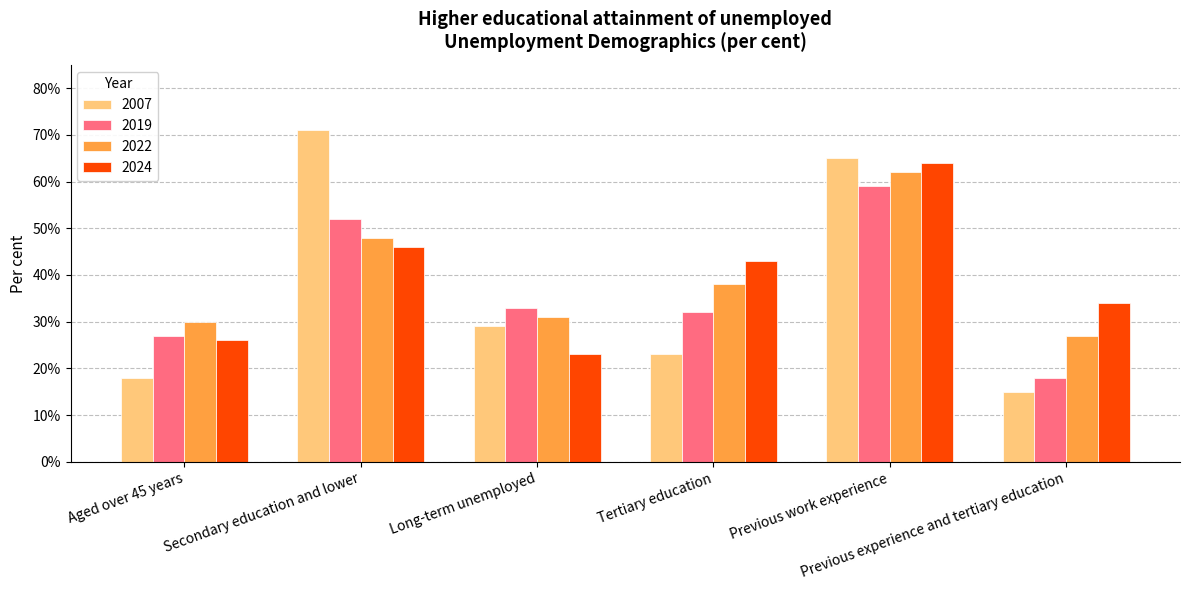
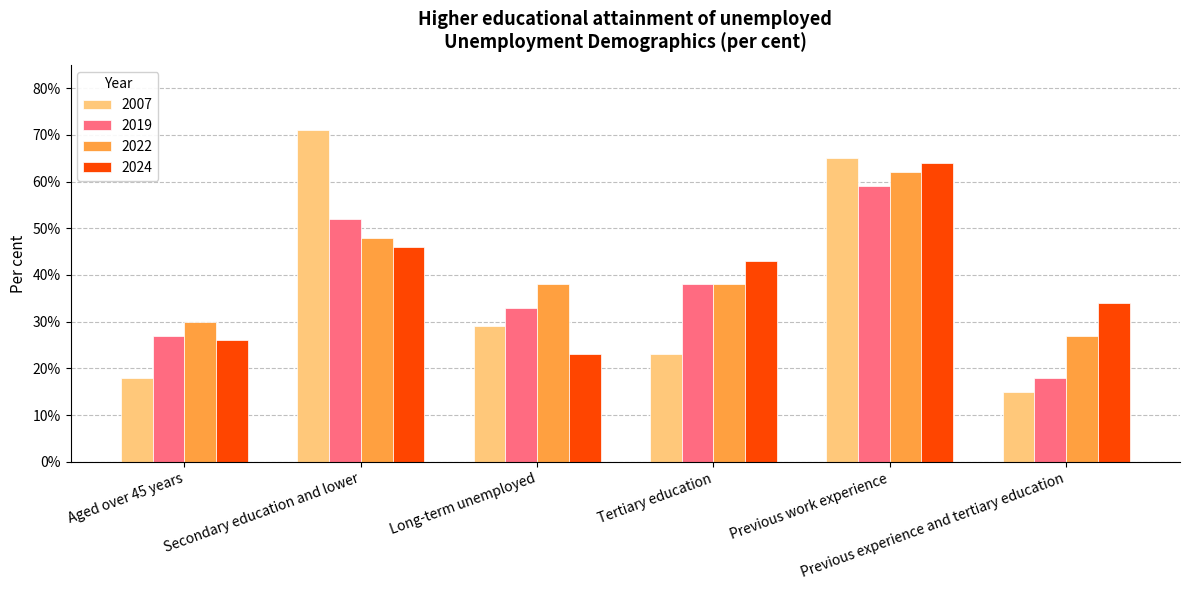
  {
    "2007": {
      "Aged over 45 years": "18%",
      "Secondary education and lower": "71%",
      "Long-term unemployed": "29%",
      "Tertiary education": "23%",
      "Previous work experience": "65%",
      "Previous experience and tertiary education": "15%"
    },
    "2019": {
      "Aged over 45 years": "27%",
      "Secondary education and lower": "52%",
      "Long-term unemployed": "33%",
-     "Tertiary education": "32%",
+     "Tertiary education": "38%",
      "Previous work experience": "59%",
      "Previous experience and tertiary education": "18%"
    },
    "2022": {
      "Aged over 45 years": "30%",
      "Secondary education and lower": "48%",
-     "Long-term unemployed": "31%",
+     "Long-term unemployed": "38%",
      "Tertiary education": "38%",
      "Previous work experience": "62%",
      "Previous experience and tertiary education": "27%"
    },
    "2024": {
      "Aged over 45 years": "26%",
      "Secondary education and lower": "46%",
      "Long-term unemployed": "23%",
      "Tertiary education": "43%",
      "Previous work experience": "64%",
      "Previous experience and tertiary education": "34%"
    }
  }
